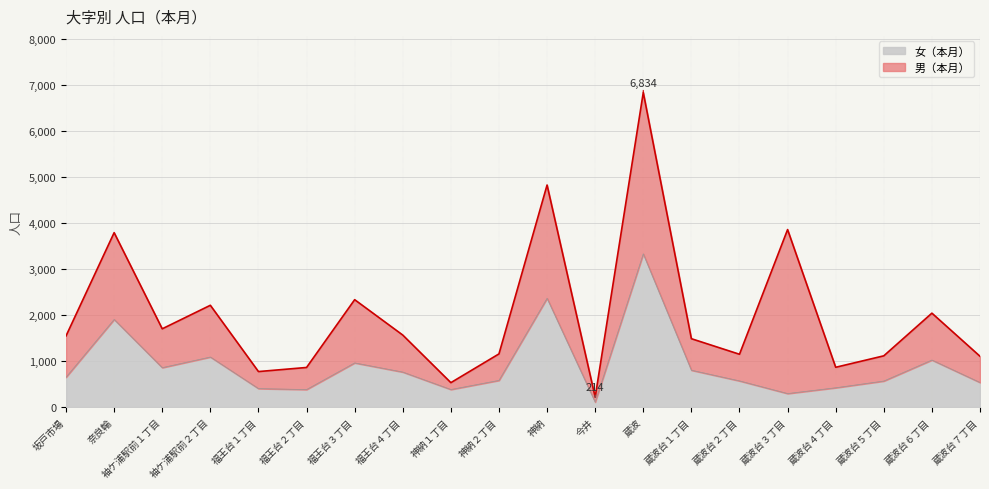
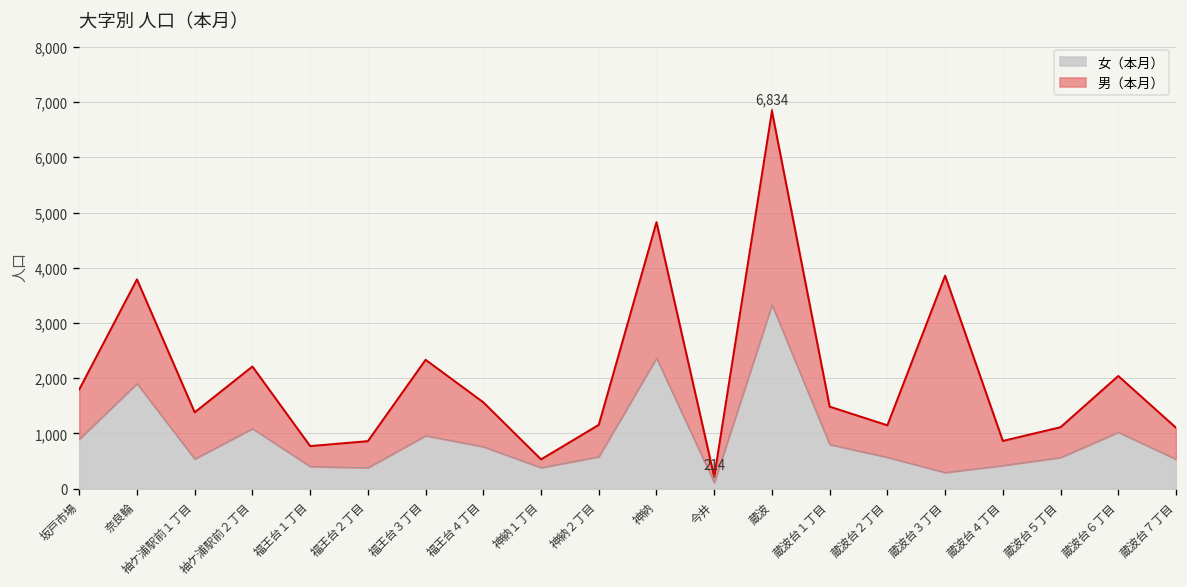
  {
    "女（本月）": {
-     "坂戸市場": "600",
+     "坂戸市場": "900",
      "奈良輪": "1,900",
-     "袖ケ浦駅前１丁目": "900",
+     "袖ケ浦駅前１丁目": "500",
      "袖ケ浦駅前２丁目": "1,100",
      "福王台１丁目": "400",
      "福王台２丁目": "400",
      "福王台３丁目": "1,000",
      "福王台４丁目": "800",
      "神納１丁目": "400",
      "神納２丁目": "600",
      "神納": "2,400",
      "今井": "100",
      "蔵波": "3,300",
      "蔵波台１丁目": "800",
      "蔵波台２丁目": "600",
      "蔵波台３丁目": "300",
      "蔵波台４丁目": "400",
      "蔵波台５丁目": "600",
      "蔵波台６丁目": "1,000",
      "蔵波台７丁目": "500"
    },
    "男（本月）": {
      "今井": "214",
      "蔵波": "6,834"
    }
  }
